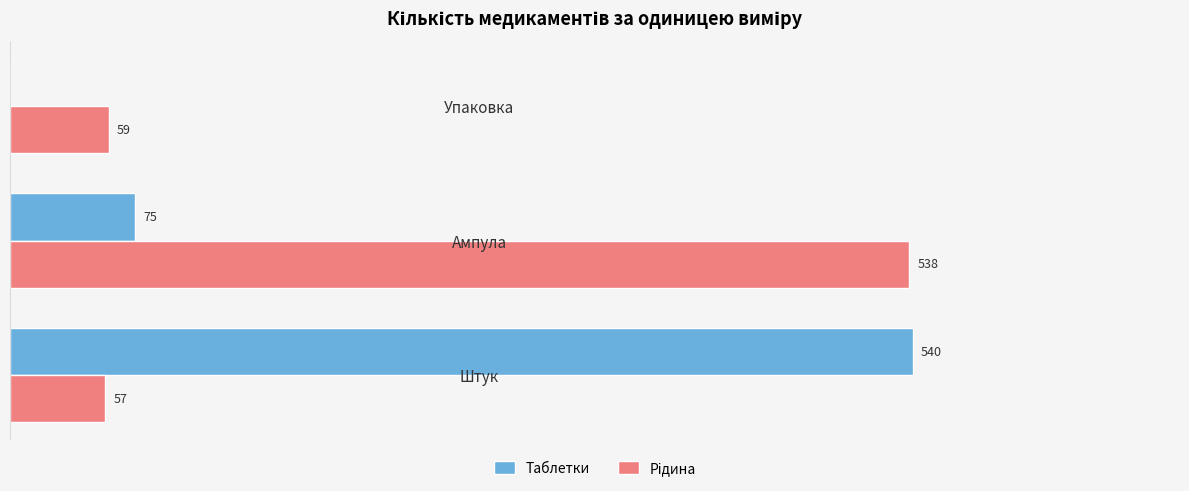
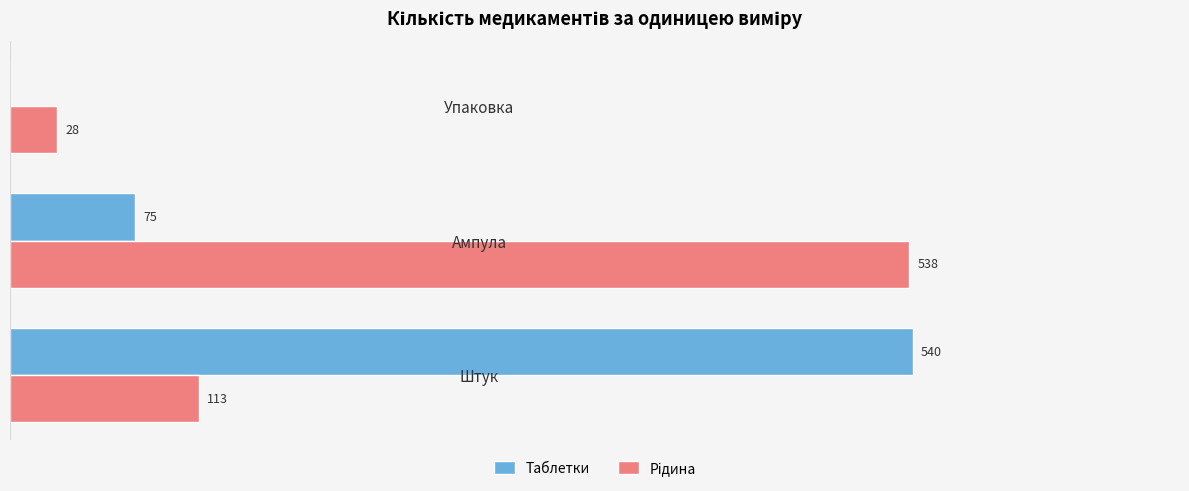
  {
    "Таблетки": {
      "Ампула": 75,
      "Штук": 540
    },
    "Рідина": {
-     "Упаковка": 59,
+     "Упаковка": 28,
      "Ампула": 538,
-     "Штук": 57
+     "Штук": 113
    }
  }
